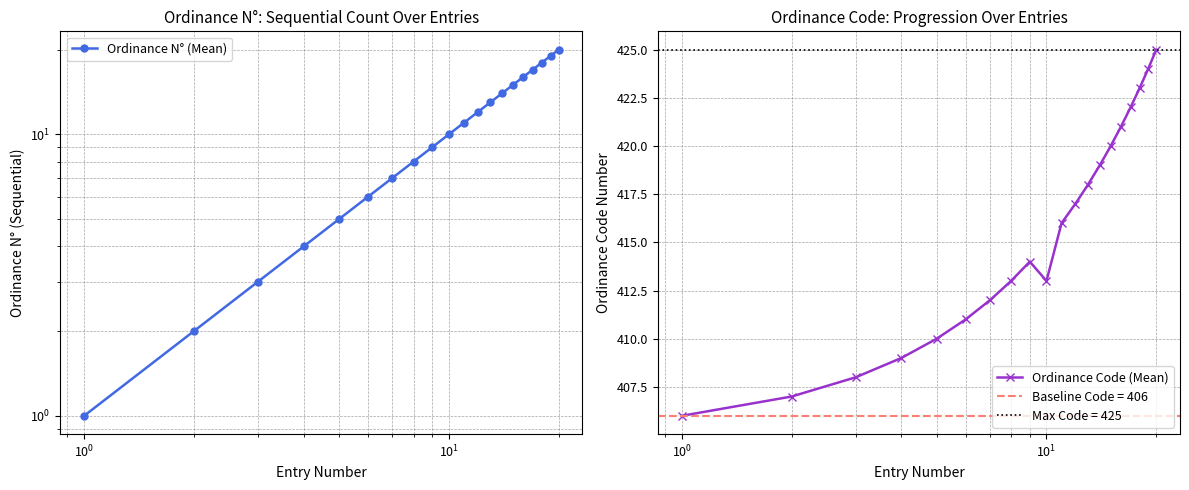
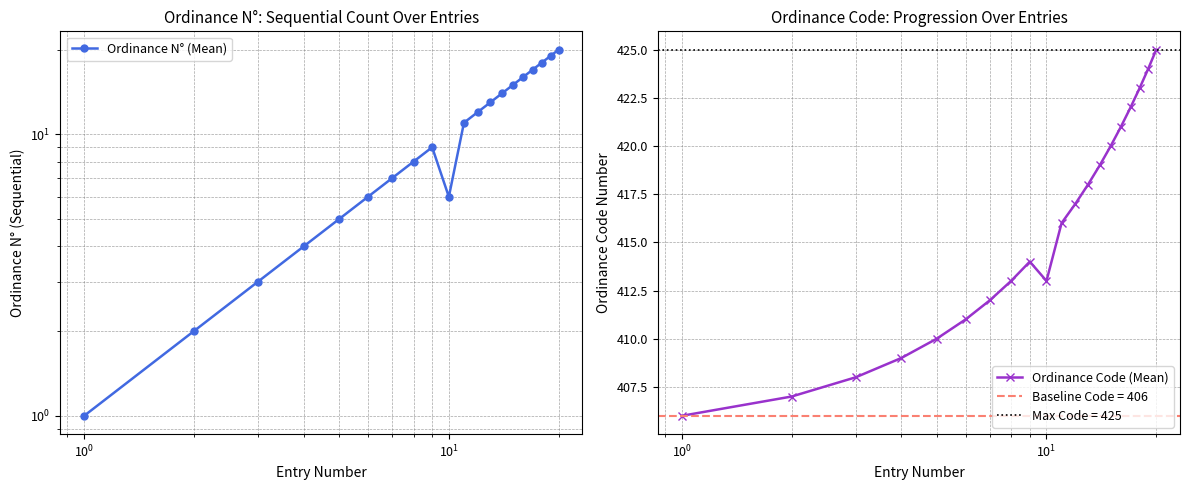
  {
    "Ordinance N°: Sequential Count Over Entries": {
      "10^0": 1,
-     "10^1": 10
+     "10^1": 6
    },
    "Ordinance Code: Progression Over Entries": {
      "10^0": 406.0,
      "10^1": 413.0
    }
  }
